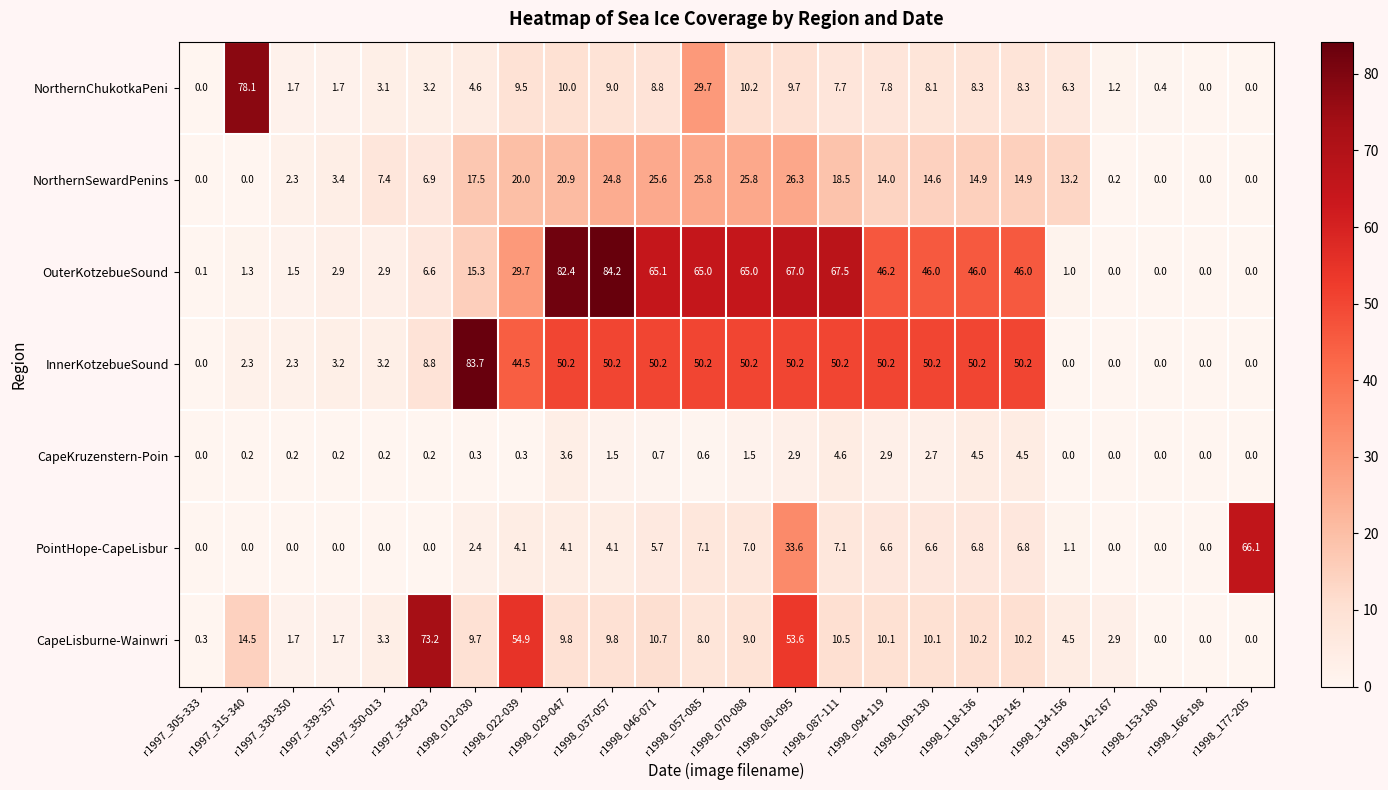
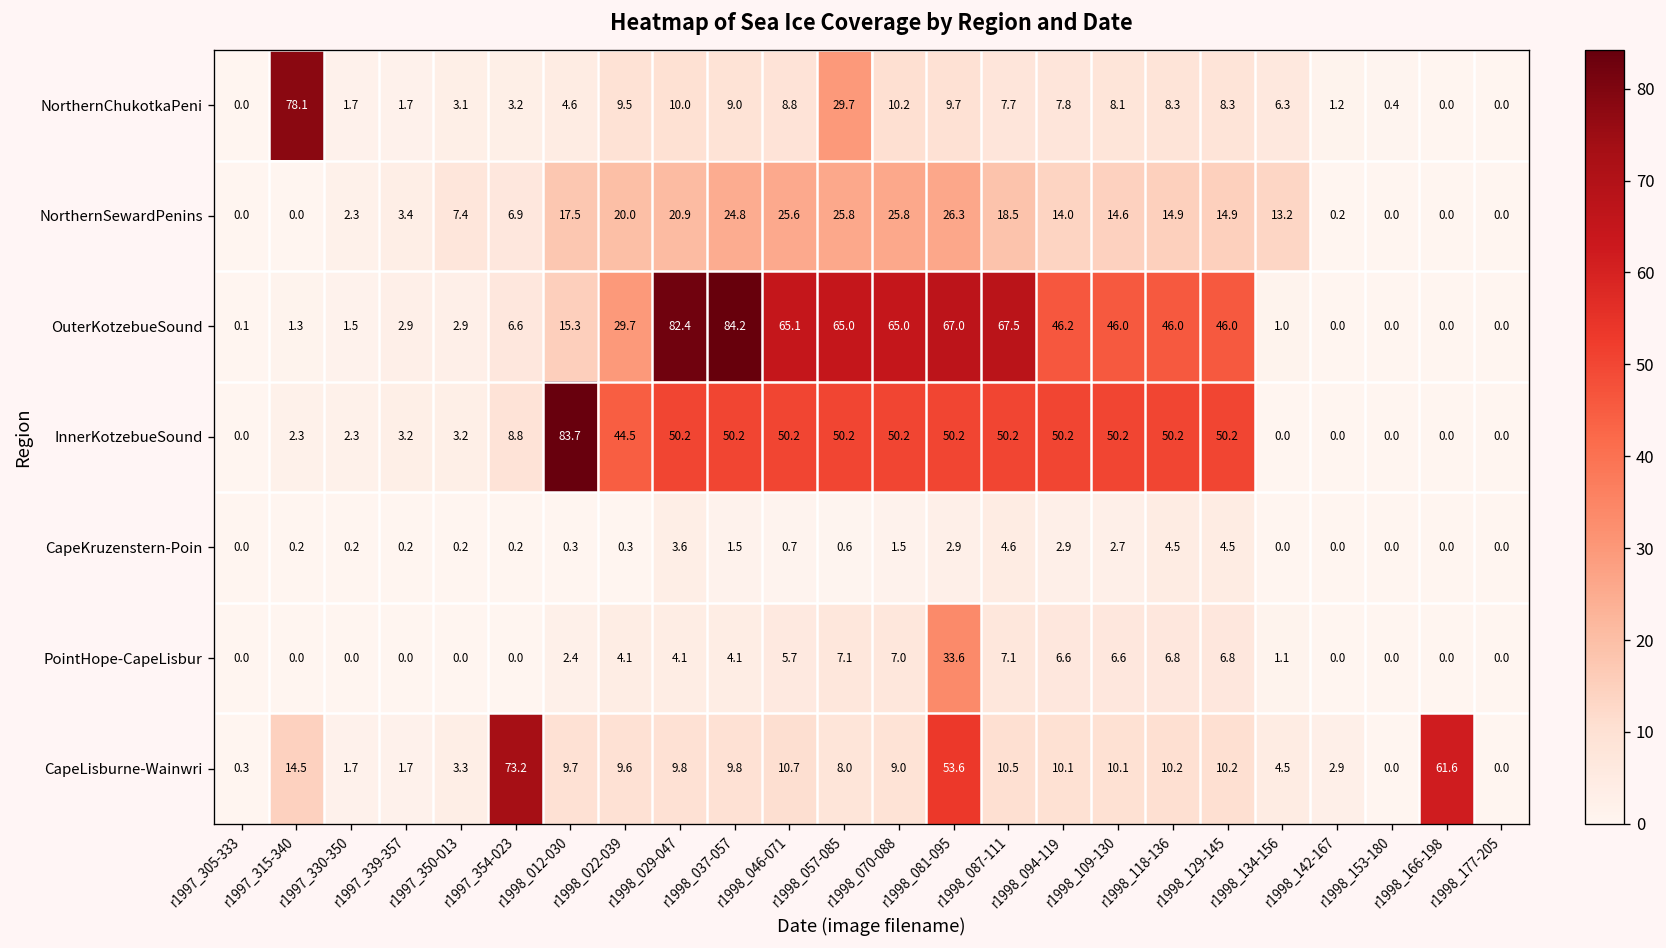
  {
    "NorthernChukotkaPeni": {
      "r1997_305-333": 0.0,
      "r1997_315-340": 78.1,
      "r1997_330-350": 1.7,
      "r1997_339-357": 1.7,
      "r1997_350-013": 3.1,
      "r1997_354-023": 3.2,
      "r1998_012-030": 4.6,
      "r1998_022-039": 9.5,
      "r1998_029-047": 10.0,
      "r1998_037-057": 9.0,
      "r1998_046-071": 8.8,
      "r1998_057-085": 29.7,
      "r1998_070-088": 10.2,
      "r1998_081-095": 9.7,
      "r1998_087-111": 7.7,
      "r1998_094-119": 7.8,
      "r1998_109-130": 8.1,
      "r1998_118-136": 8.3,
      "r1998_129-145": 8.3,
      "r1998_134-156": 6.3,
      "r1998_142-167": 1.2,
      "r1998_153-180": 0.4,
      "r1998_166-198": 0.0,
      "r1998_177-205": 0.0
    },
    "NorthernSewardPenins": {
      "r1997_305-333": 0.0,
      "r1997_315-340": 0.0,
      "r1997_330-350": 2.3,
      "r1997_339-357": 3.4,
      "r1997_350-013": 7.4,
      "r1997_354-023": 6.9,
      "r1998_012-030": 17.5,
      "r1998_022-039": 20.0,
      "r1998_029-047": 20.9,
      "r1998_037-057": 24.8,
      "r1998_046-071": 25.6,
      "r1998_057-085": 25.8,
      "r1998_070-088": 25.8,
      "r1998_081-095": 26.3,
      "r1998_087-111": 18.5,
      "r1998_094-119": 14.0,
      "r1998_109-130": 14.6,
      "r1998_118-136": 14.9,
      "r1998_129-145": 14.9,
      "r1998_134-156": 13.2,
      "r1998_142-167": 0.2,
      "r1998_153-180": 0.0,
      "r1998_166-198": 0.0,
      "r1998_177-205": 0.0
    },
    "OuterKotzebueSound": {
      "r1997_305-333": 0.1,
      "r1997_315-340": 1.3,
      "r1997_330-350": 1.5,
      "r1997_339-357": 2.9,
      "r1997_350-013": 2.9,
      "r1997_354-023": 6.6,
      "r1998_012-030": 15.3,
      "r1998_022-039": 29.7,
      "r1998_029-047": 82.4,
      "r1998_037-057": 84.2,
      "r1998_046-071": 65.1,
      "r1998_057-085": 65.0,
      "r1998_070-088": 65.0,
      "r1998_081-095": 67.0,
      "r1998_087-111": 67.5,
      "r1998_094-119": 46.2,
      "r1998_109-130": 46.0,
      "r1998_118-136": 46.0,
      "r1998_129-145": 46.0,
      "r1998_134-156": 1.0,
      "r1998_142-167": 0.0,
      "r1998_153-180": 0.0,
      "r1998_166-198": 0.0,
      "r1998_177-205": 0.0
    },
    "InnerKotzebueSound": {
      "r1997_305-333": 0.0,
      "r1997_315-340": 2.3,
      "r1997_330-350": 2.3,
      "r1997_339-357": 3.2,
      "r1997_350-013": 3.2,
      "r1997_354-023": 8.8,
      "r1998_012-030": 83.7,
      "r1998_022-039": 44.5,
      "r1998_029-047": 50.2,
      "r1998_037-057": 50.2,
      "r1998_046-071": 50.2,
      "r1998_057-085": 50.2,
      "r1998_070-088": 50.2,
      "r1998_081-095": 50.2,
      "r1998_087-111": 50.2,
      "r1998_094-119": 50.2,
      "r1998_109-130": 50.2,
      "r1998_118-136": 50.2,
      "r1998_129-145": 50.2,
      "r1998_134-156": 0.0,
      "r1998_142-167": 0.0,
      "r1998_153-180": 0.0,
      "r1998_166-198": 0.0,
      "r1998_177-205": 0.0
    },
    "CapeKruzenstern-Poin": {
      "r1997_305-333": 0.0,
      "r1997_315-340": 0.2,
      "r1997_330-350": 0.2,
      "r1997_339-357": 0.2,
      "r1997_350-013": 0.2,
      "r1997_354-023": 0.2,
      "r1998_012-030": 0.3,
      "r1998_022-039": 0.3,
      "r1998_029-047": 3.6,
      "r1998_037-057": 1.5,
      "r1998_046-071": 0.7,
      "r1998_057-085": 0.6,
      "r1998_070-088": 1.5,
      "r1998_081-095": 2.9,
      "r1998_087-111": 4.6,
      "r1998_094-119": 2.9,
      "r1998_109-130": 2.7,
      "r1998_118-136": 4.5,
      "r1998_129-145": 4.5,
      "r1998_134-156": 0.0,
      "r1998_142-167": 0.0,
      "r1998_153-180": 0.0,
      "r1998_166-198": 0.0,
      "r1998_177-205": 0.0
    },
    "PointHope-CapeLisbur": {
      "r1997_305-333": 0.0,
      "r1997_315-340": 0.0,
      "r1997_330-350": 0.0,
      "r1997_339-357": 0.0,
      "r1997_350-013": 0.0,
      "r1997_354-023": 0.0,
      "r1998_012-030": 2.4,
      "r1998_022-039": 4.1,
      "r1998_029-047": 4.1,
      "r1998_037-057": 4.1,
      "r1998_046-071": 5.7,
      "r1998_057-085": 7.1,
      "r1998_070-088": 7.0,
      "r1998_081-095": 33.6,
      "r1998_087-111": 7.1,
      "r1998_094-119": 6.6,
      "r1998_109-130": 6.6,
      "r1998_118-136": 6.8,
      "r1998_129-145": 6.8,
      "r1998_134-156": 1.1,
      "r1998_142-167": 0.0,
      "r1998_153-180": 0.0,
      "r1998_166-198": 0.0,
-     "r1998_177-205": 66.1
+     "r1998_177-205": 0.0
    },
    "CapeLisburne-Wainwri": {
      "r1997_305-333": 0.3,
      "r1997_315-340": 14.5,
      "r1997_330-350": 1.7,
      "r1997_339-357": 1.7,
      "r1997_350-013": 3.3,
      "r1997_354-023": 73.2,
      "r1998_012-030": 9.7,
-     "r1998_022-039": 54.9,
+     "r1998_022-039": 9.6,
      "r1998_029-047": 9.8,
      "r1998_037-057": 9.8,
      "r1998_046-071": 10.7,
      "r1998_057-085": 8.0,
      "r1998_070-088": 9.0,
      "r1998_081-095": 53.6,
      "r1998_087-111": 10.5,
      "r1998_094-119": 10.1,
      "r1998_109-130": 10.1,
      "r1998_118-136": 10.2,
      "r1998_129-145": 10.2,
      "r1998_134-156": 4.5,
      "r1998_142-167": 2.9,
      "r1998_153-180": 0.0,
-     "r1998_166-198": 0.0,
+     "r1998_166-198": 61.6,
      "r1998_177-205": 0.0
    }
  }
